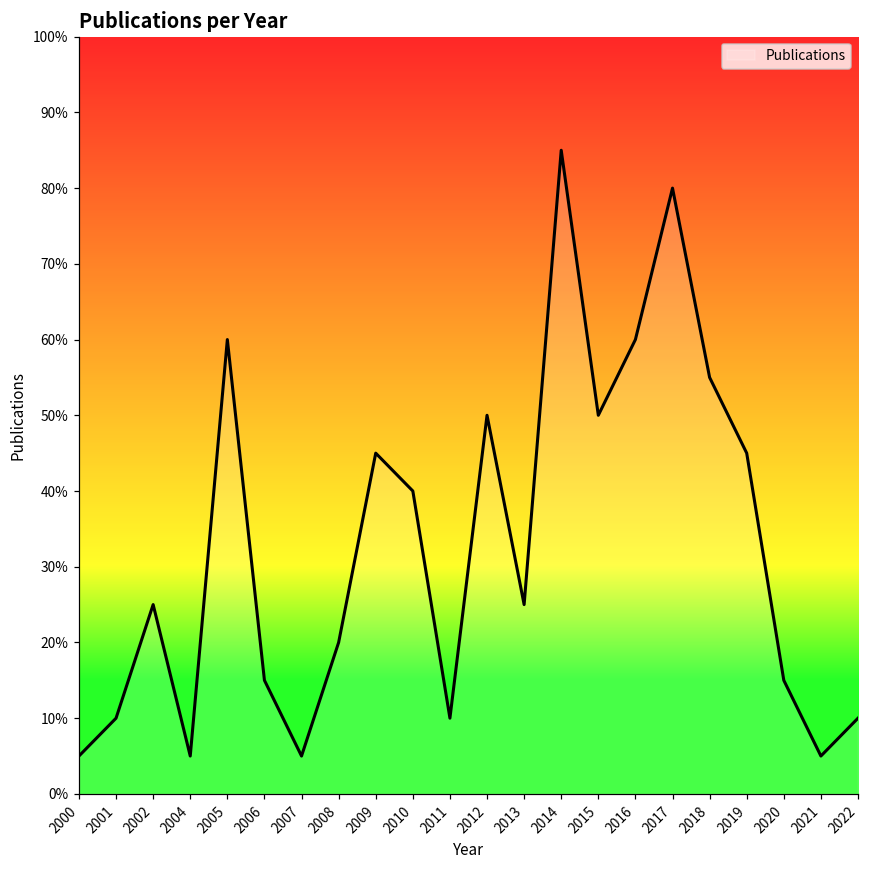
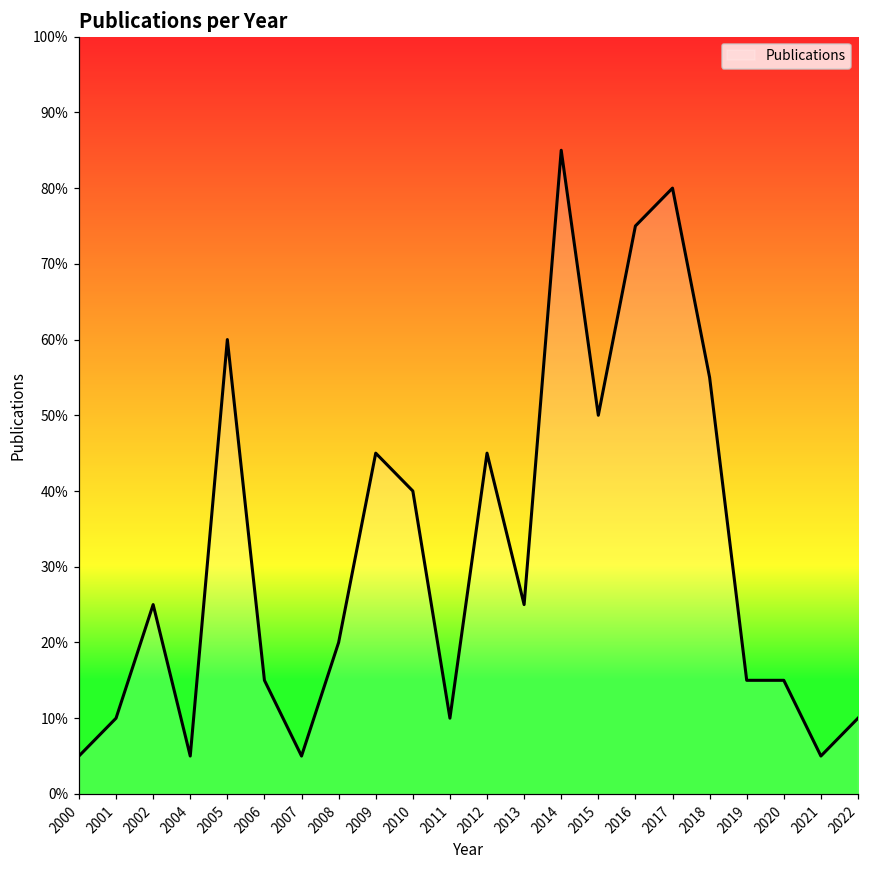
  {
    "2000": "5%",
    "2001": "10%",
    "2002": "25%",
    "2004": "5%",
    "2005": "60%",
    "2006": "15%",
    "2007": "5%",
    "2008": "20%",
    "2009": "45%",
    "2010": "40%",
    "2011": "10%",
-   "2012": "50%",
+   "2012": "45%",
    "2013": "25%",
    "2014": "85%",
    "2015": "50%",
-   "2016": "60%",
+   "2016": "75%",
    "2017": "80%",
    "2018": "55%",
-   "2019": "45%",
+   "2019": "15%",
    "2020": "15%",
    "2021": "5%",
    "2022": "10%"
  }
